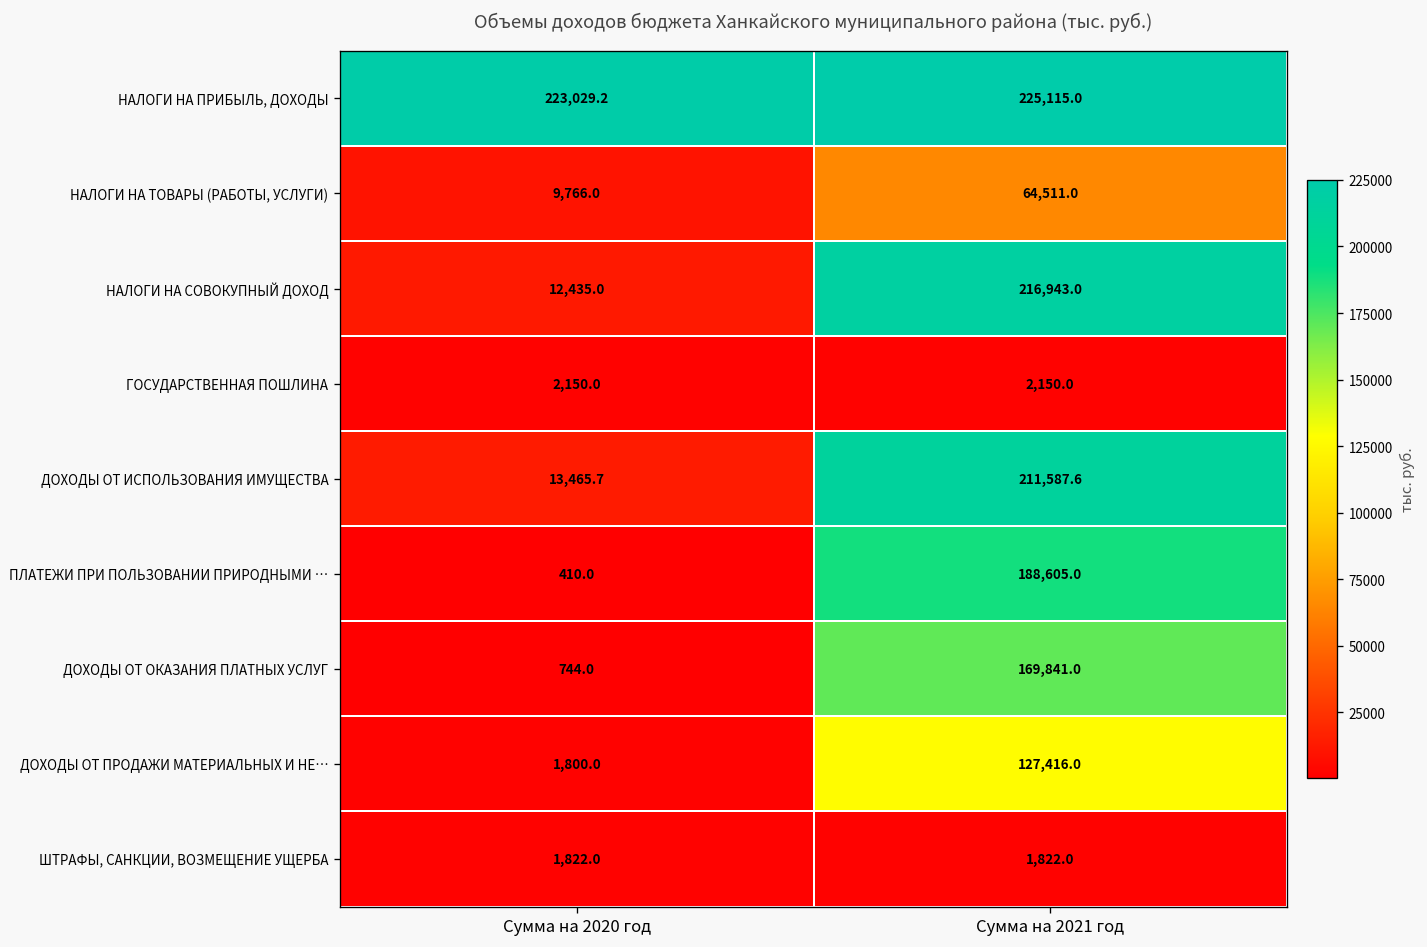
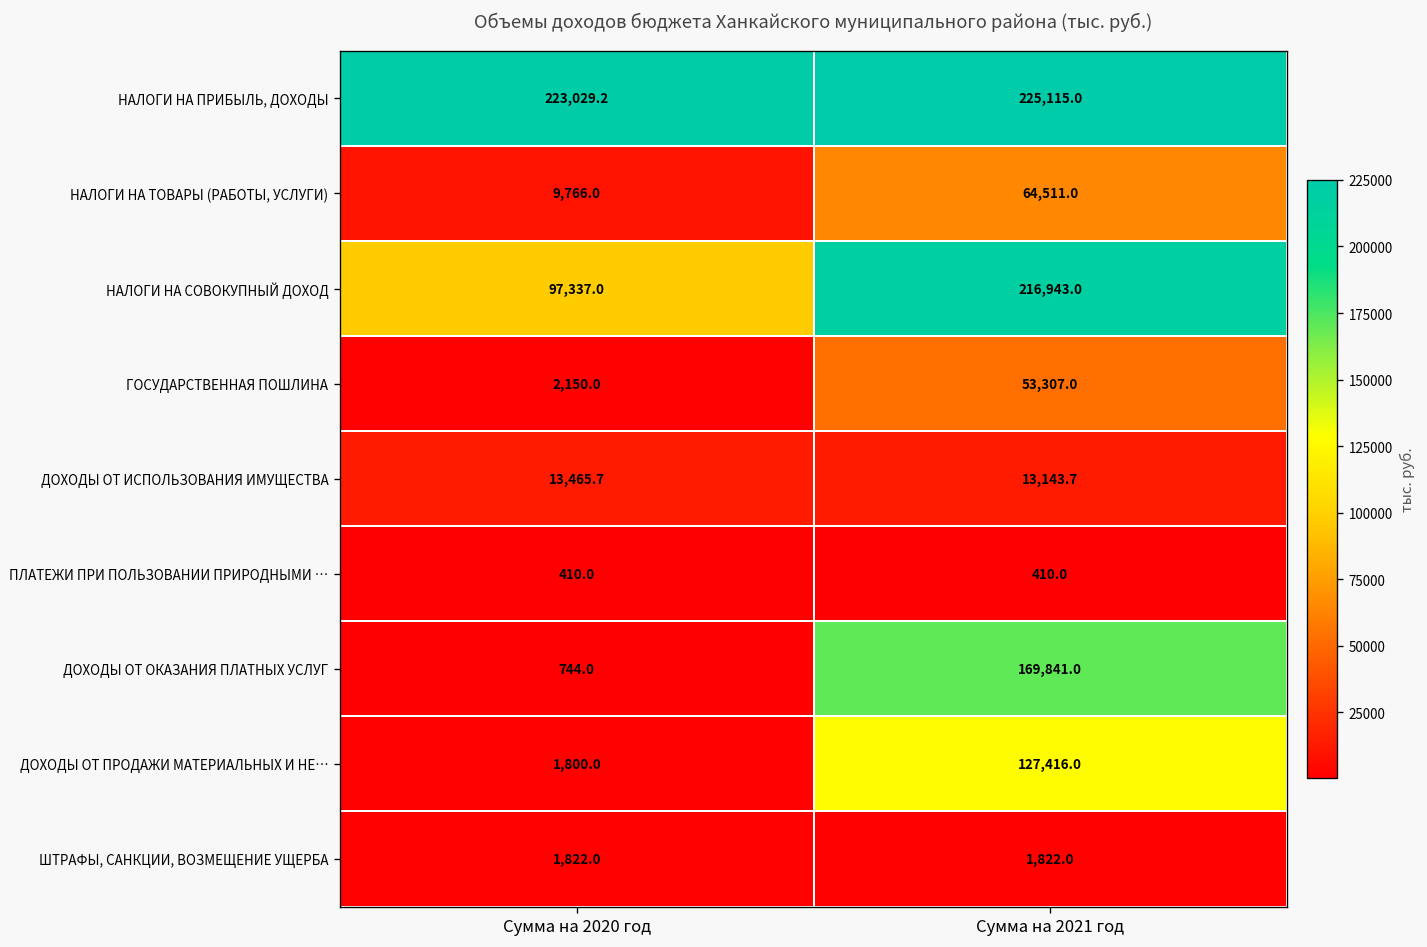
  {
    "НАЛОГИ НА ПРИБЫЛЬ, ДОХОДЫ": {
      "Сумма на 2020 год": "223,029.2",
      "Сумма на 2021 год": "225,115.0"
    },
    "НАЛОГИ НА ТОВАРЫ (РАБОТЫ, УСЛУГИ)": {
      "Сумма на 2020 год": "9,766.0",
      "Сумма на 2021 год": "64,511.0"
    },
    "НАЛОГИ НА СОВОКУПНЫЙ ДОХОД": {
-     "Сумма на 2020 год": "12,435.0",
+     "Сумма на 2020 год": "97,337.0",
      "Сумма на 2021 год": "216,943.0"
    },
    "ГОСУДАРСТВЕННАЯ ПОШЛИНА": {
      "Сумма на 2020 год": "2,150.0",
-     "Сумма на 2021 год": "2,150.0"
+     "Сумма на 2021 год": "53,307.0"
    },
    "ДОХОДЫ ОТ ИСПОЛЬЗОВАНИЯ ИМУЩЕСТВА": {
      "Сумма на 2020 год": "13,465.7",
-     "Сумма на 2021 год": "211,587.6"
+     "Сумма на 2021 год": "13,143.7"
    },
    "ПЛАТЕЖИ ПРИ ПОЛЬЗОВАНИИ ПРИРОДНЫМИ …": {
      "Сумма на 2020 год": "410.0",
-     "Сумма на 2021 год": "188,605.0"
+     "Сумма на 2021 год": "410.0"
    },
    "ДОХОДЫ ОТ ОКАЗАНИЯ ПЛАТНЫХ УСЛУГ": {
      "Сумма на 2020 год": "744.0",
      "Сумма на 2021 год": "169,841.0"
    },
    "ДОХОДЫ ОТ ПРОДАЖИ МАТЕРИАЛЬНЫХ И НЕ…": {
      "Сумма на 2020 год": "1,800.0",
      "Сумма на 2021 год": "127,416.0"
    },
    "ШТРАФЫ, САНКЦИИ, ВОЗМЕЩЕНИЕ УЩЕРБА": {
      "Сумма на 2020 год": "1,822.0",
      "Сумма на 2021 год": "1,822.0"
    }
  }
